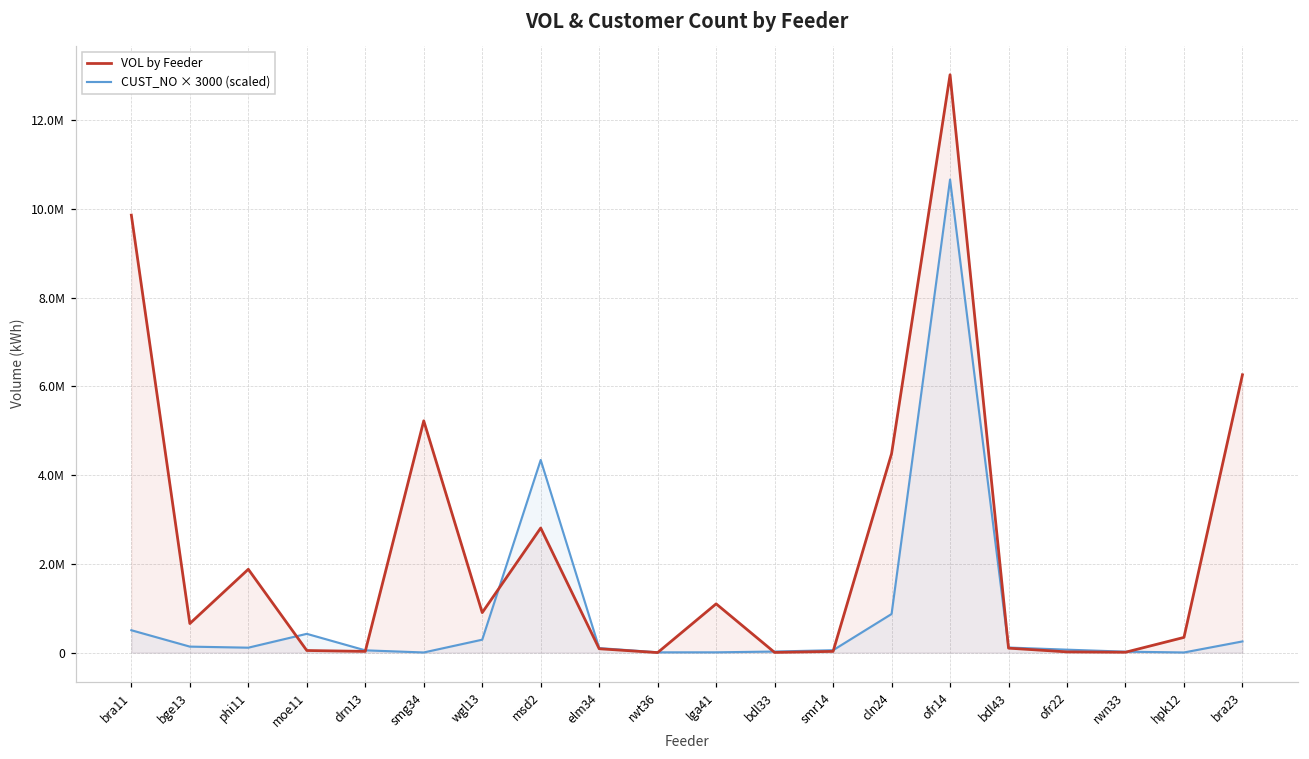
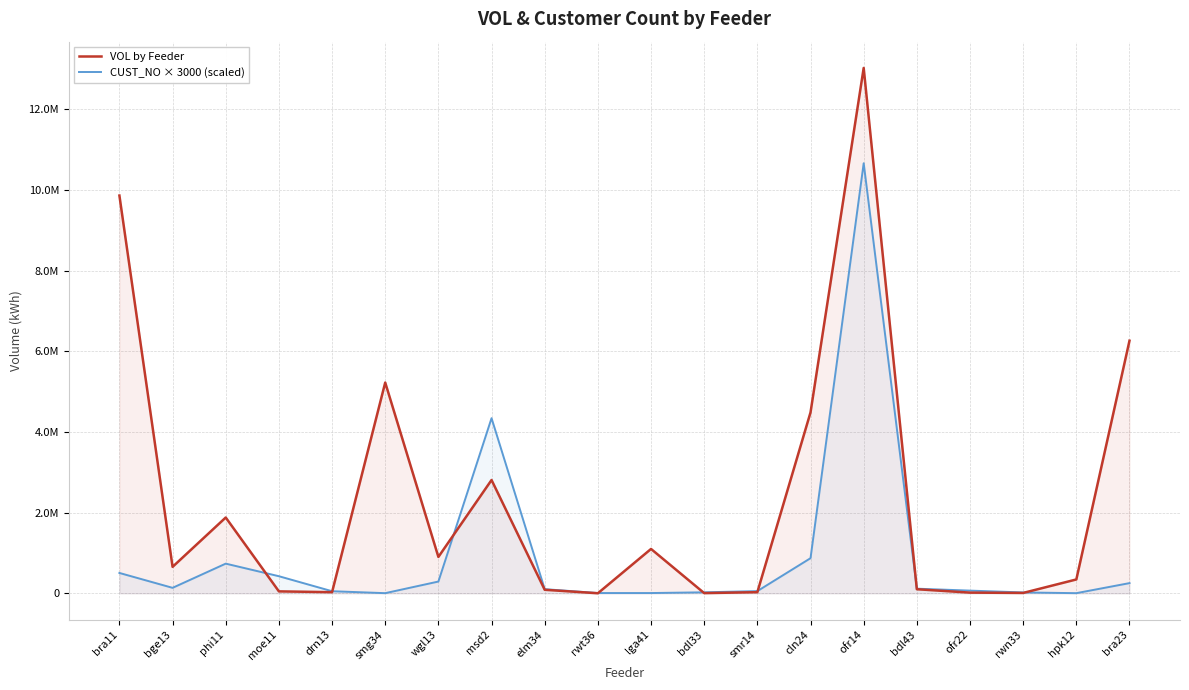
  {
    "VOL by Feeder": {
      "bra11": 9900000,
      "bge13": 700000,
      "phi11": 1900000,
      "moe11": 0,
      "smg34": 5200000,
      "wgl13": 900000,
      "msd2": 2800000,
      "lga41": 1100000,
      "cln24": 4500000,
      "ofr14": 13000000,
      "hpk12": 300000,
      "bra23": 6300000
    },
    "CUST_NO × 3000 (scaled)": {
      "bra11": 500000,
      "bge13": 100000,
-     "phi11": 100000,
+     "phi11": 700000,
      "moe11": 400000,
      "smg34": 0,
      "wgl13": 300000,
      "msd2": 4300000,
      "lga41": 0,
      "cln24": 900000,
      "ofr14": 10700000,
      "hpk12": 0,
      "bra23": 300000
    }
  }
